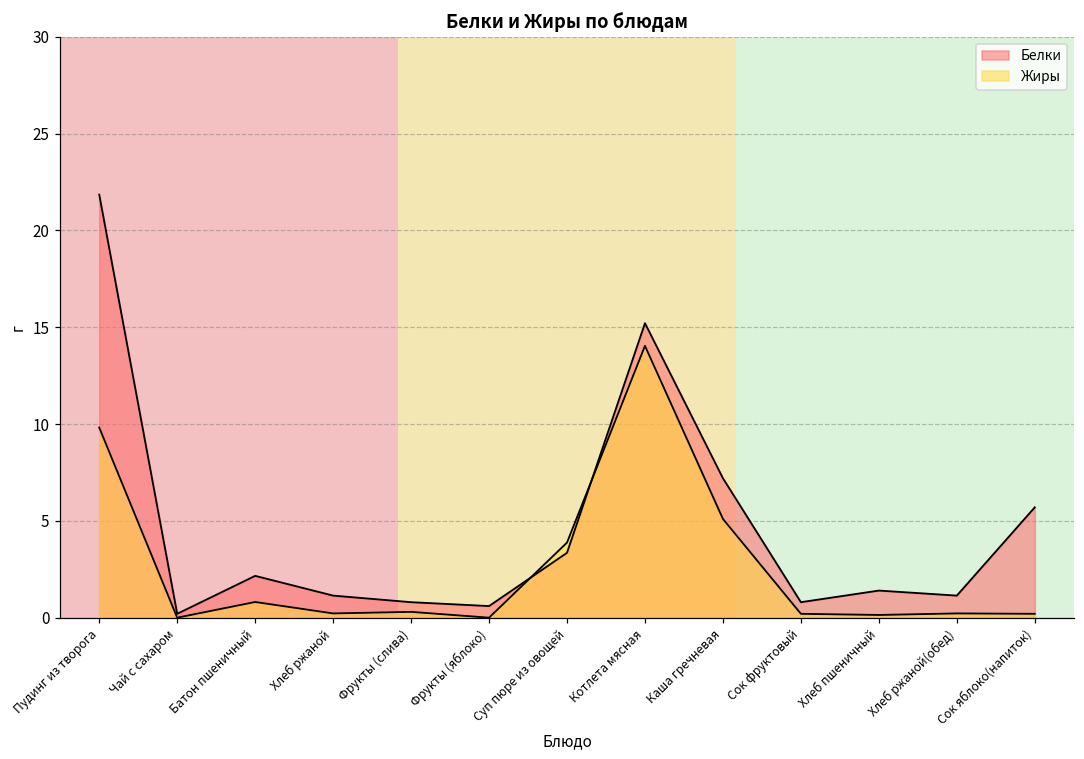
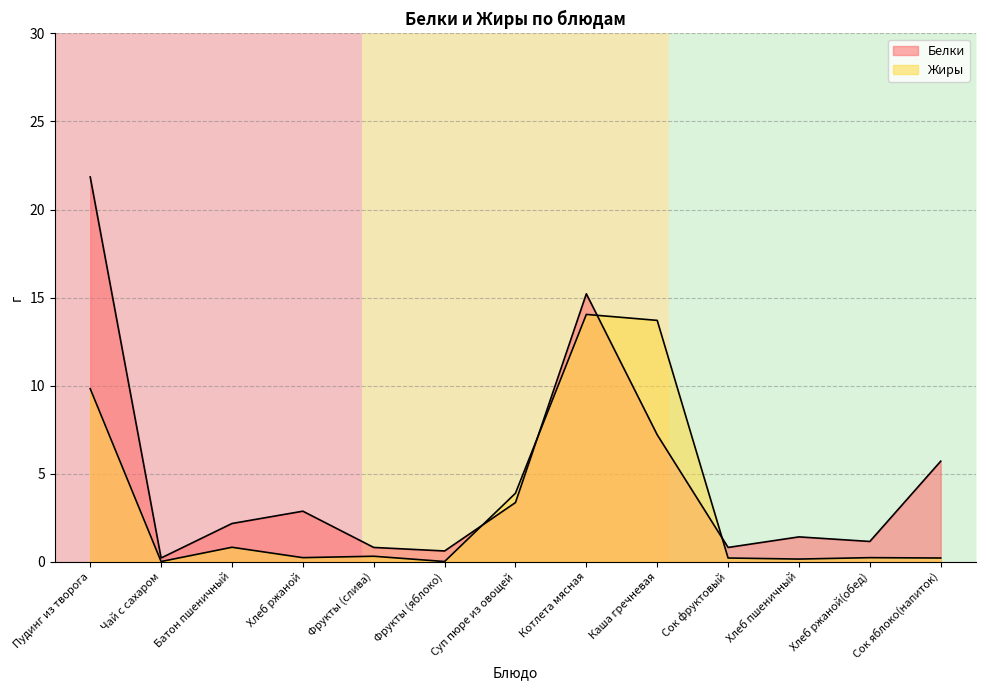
  {
    "Белки": {
      "Пудинг из творога": 21.9,
      "Чай с сахаром": 0.2,
      "Батон пшеничный": 2.2,
-     "Хлеб ржаной": 1.1,
+     "Хлеб ржаной": 2.9,
      "Фрукты (слива)": 0.8,
      "Фрукты (яблоко)": 0.6,
      "Суп пюре из овощей": 3.4,
      "Котлета мясная": 15.2,
      "Каша гречневая": 7.2,
      "Сок фруктовый": 0.8,
      "Хлеб пшеничный": 1.4,
      "Хлеб ржаной(обед)": 1.1,
      "Сок яблоко(напиток)": 5.7
    },
    "Жиры": {
      "Пудинг из творога": 9.8,
      "Чай с сахаром": 0.0,
      "Батон пшеничный": 0.8,
      "Хлеб ржаной": 0.2,
      "Фрукты (слива)": 0.3,
      "Фрукты (яблоко)": 0.0,
      "Суп пюре из овощей": 3.9,
      "Котлета мясная": 14.0,
-     "Каша гречневая": 5.1,
+     "Каша гречневая": 13.7,
      "Сок фруктовый": 0.2,
      "Хлеб пшеничный": 0.1,
      "Хлеб ржаной(обед)": 0.2,
      "Сок яблоко(напиток)": 0.2
    }
  }
